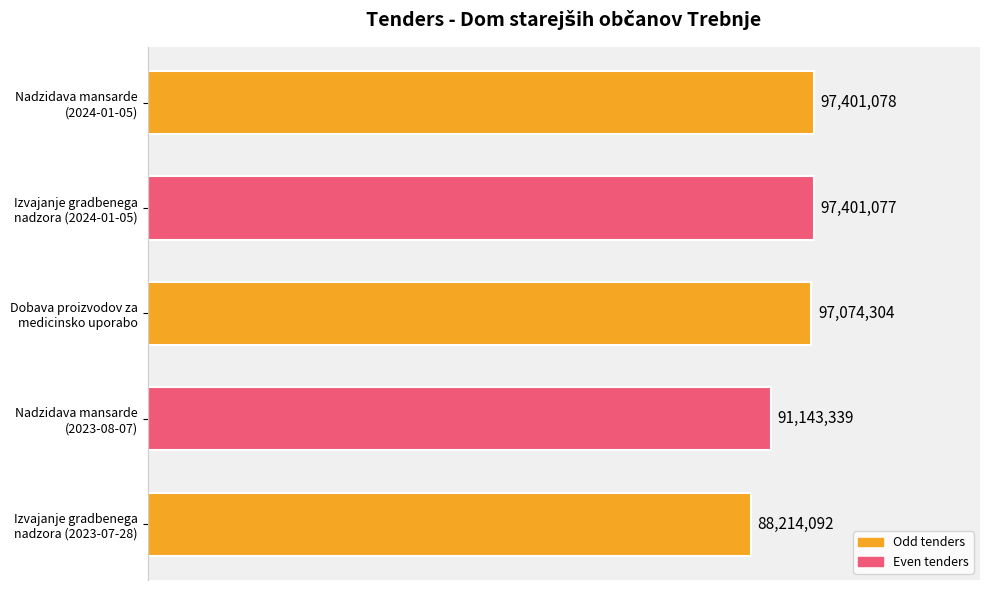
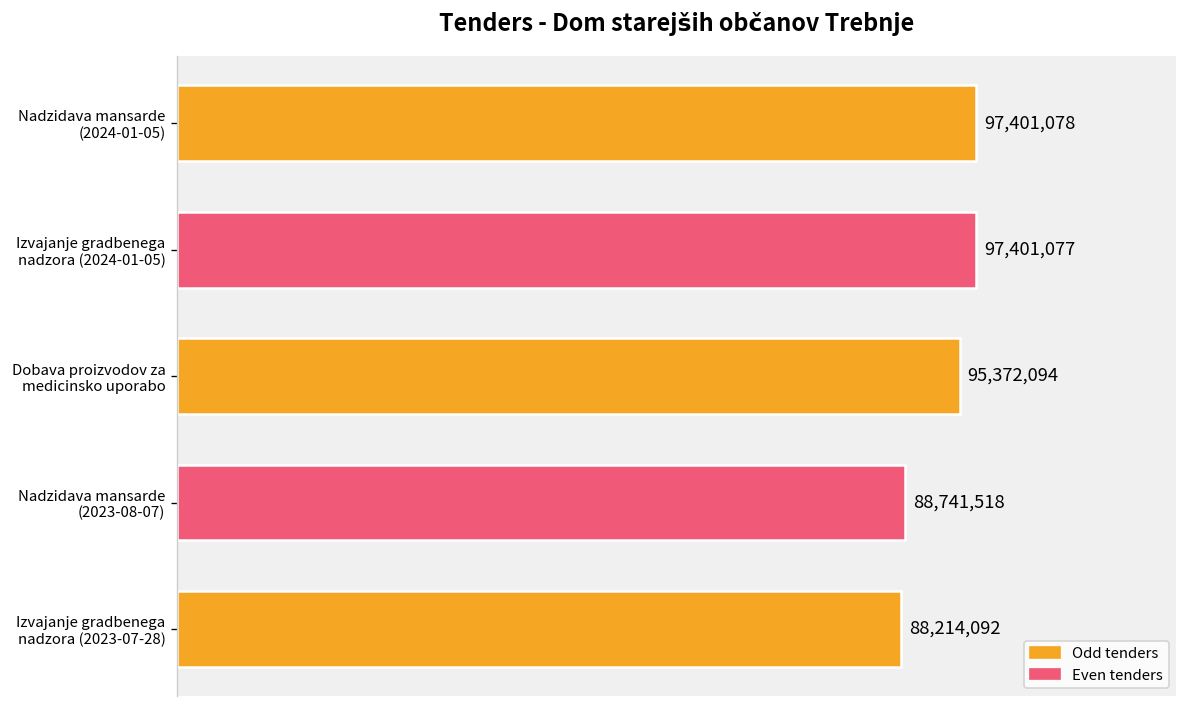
  {
-   "Dobava proizvodov za medicinsko uporabo": "97,074,304",
-   "Nadzidava mansarde (2023-08-07)": "91,143,339"
+   "Dobava proizvodov za medicinsko uporabo": "95,372,094",
+   "Nadzidava mansarde (2023-08-07)": "88,741,518"
  }
